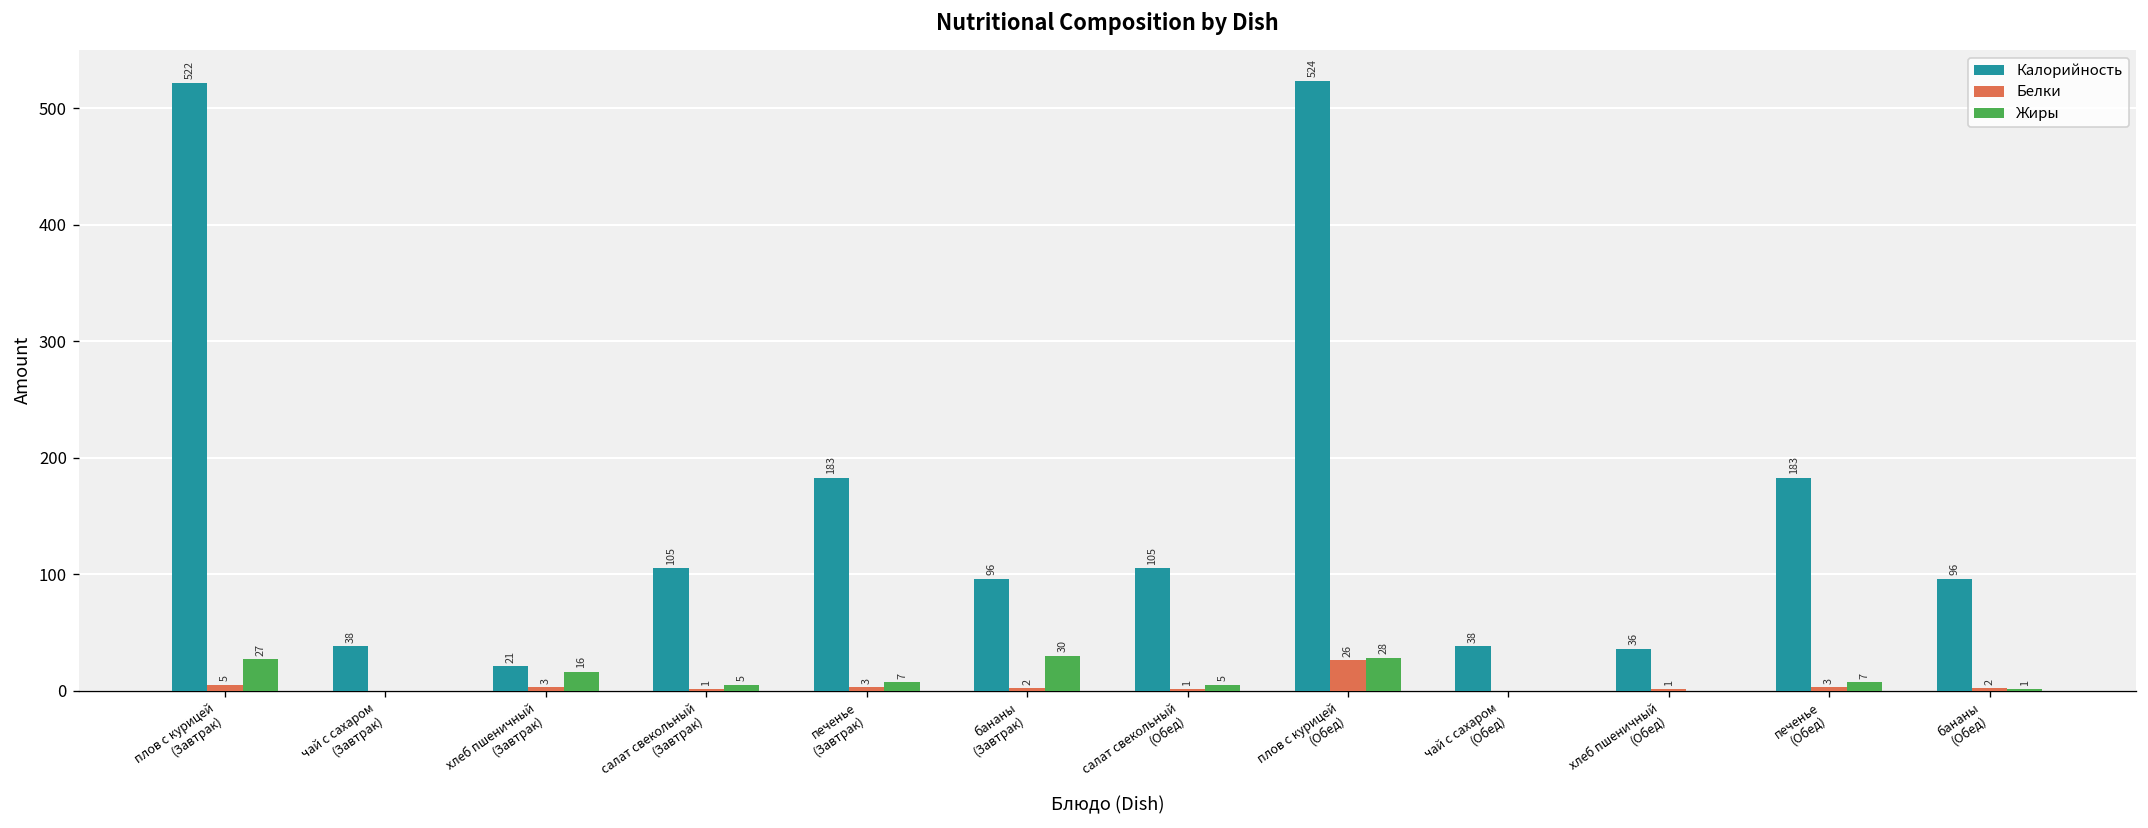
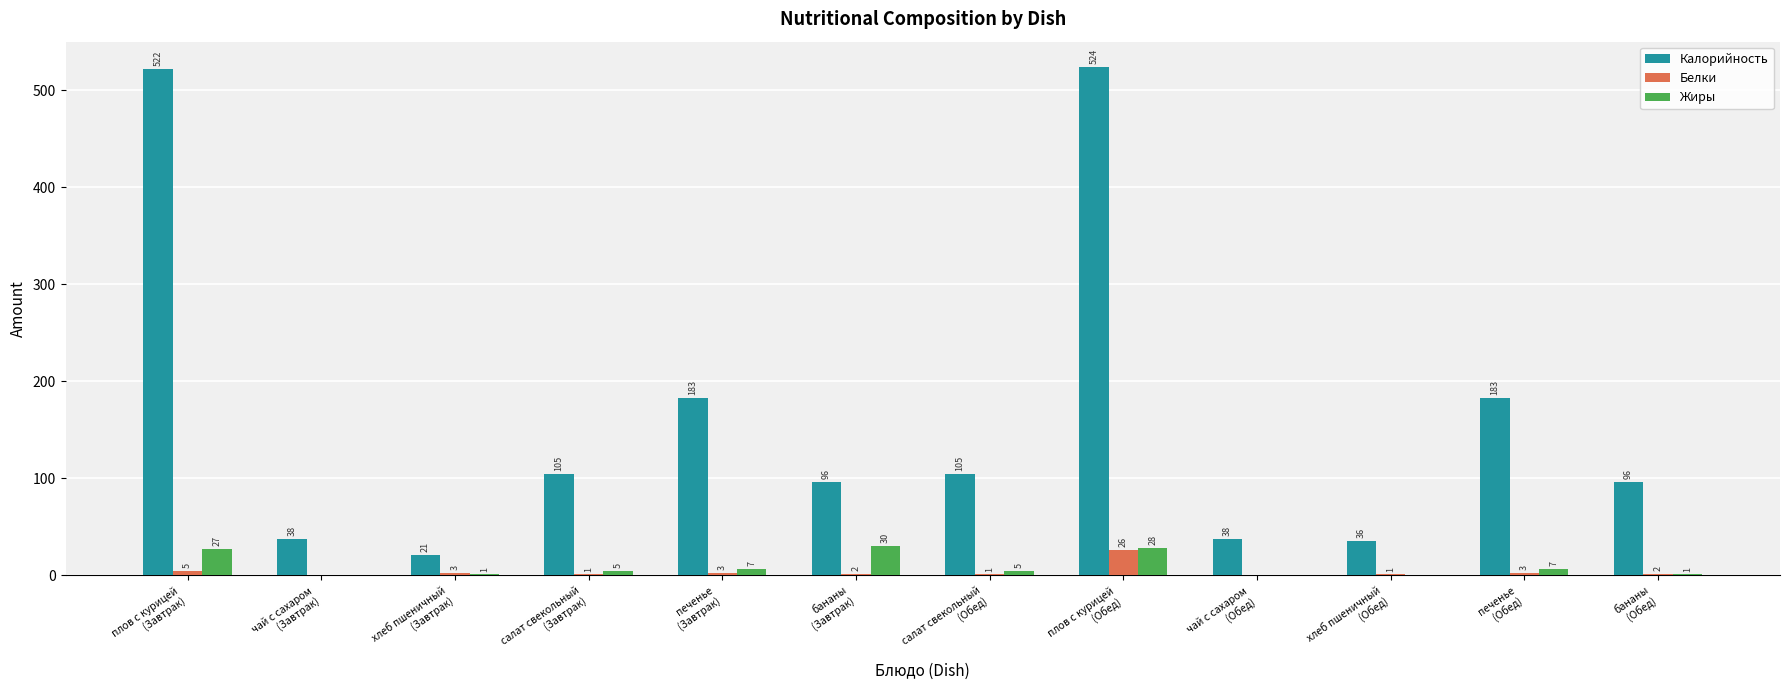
  {
    "Калорийность": {
      "плов с курицей (Завтрак)": 522,
      "чай с сахаром (Завтрак)": 38,
      "хлеб пшеничный (Завтрак)": 21,
      "салат свекольный (Завтрак)": 105,
      "печенье (Завтрак)": 183,
      "бананы (Завтрак)": 96,
      "салат свекольный (Обед)": 105,
      "плов с курицей (Обед)": 524,
      "чай с сахаром (Обед)": 38,
      "хлеб пшеничный (Обед)": 36,
      "печенье (Обед)": 183,
      "бананы (Обед)": 96
    },
    "Белки": {
      "плов с курицей (Завтрак)": 5,
      "хлеб пшеничный (Завтрак)": 3,
      "салат свекольный (Завтрак)": 1,
      "печенье (Завтрак)": 3,
      "бананы (Завтрак)": 2,
      "салат свекольный (Обед)": 1,
      "плов с курицей (Обед)": 26,
      "хлеб пшеничный (Обед)": 1,
      "печенье (Обед)": 3,
      "бананы (Обед)": 2
    },
    "Жиры": {
      "плов с курицей (Завтрак)": 27,
-     "хлеб пшеничный (Завтрак)": 16,
+     "хлеб пшеничный (Завтрак)": 1,
      "салат свекольный (Завтрак)": 5,
      "печенье (Завтрак)": 7,
      "бананы (Завтрак)": 30,
      "салат свекольный (Обед)": 5,
      "плов с курицей (Обед)": 28,
      "печенье (Обед)": 7,
      "бананы (Обед)": 1
    }
  }
